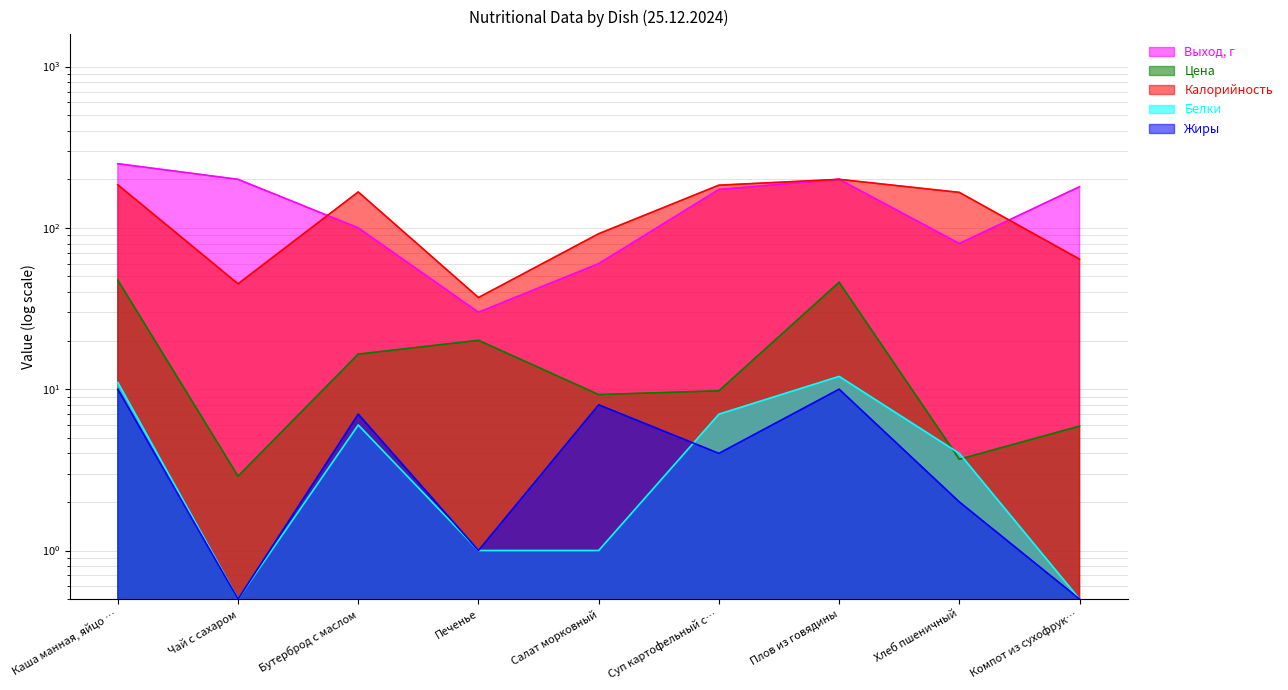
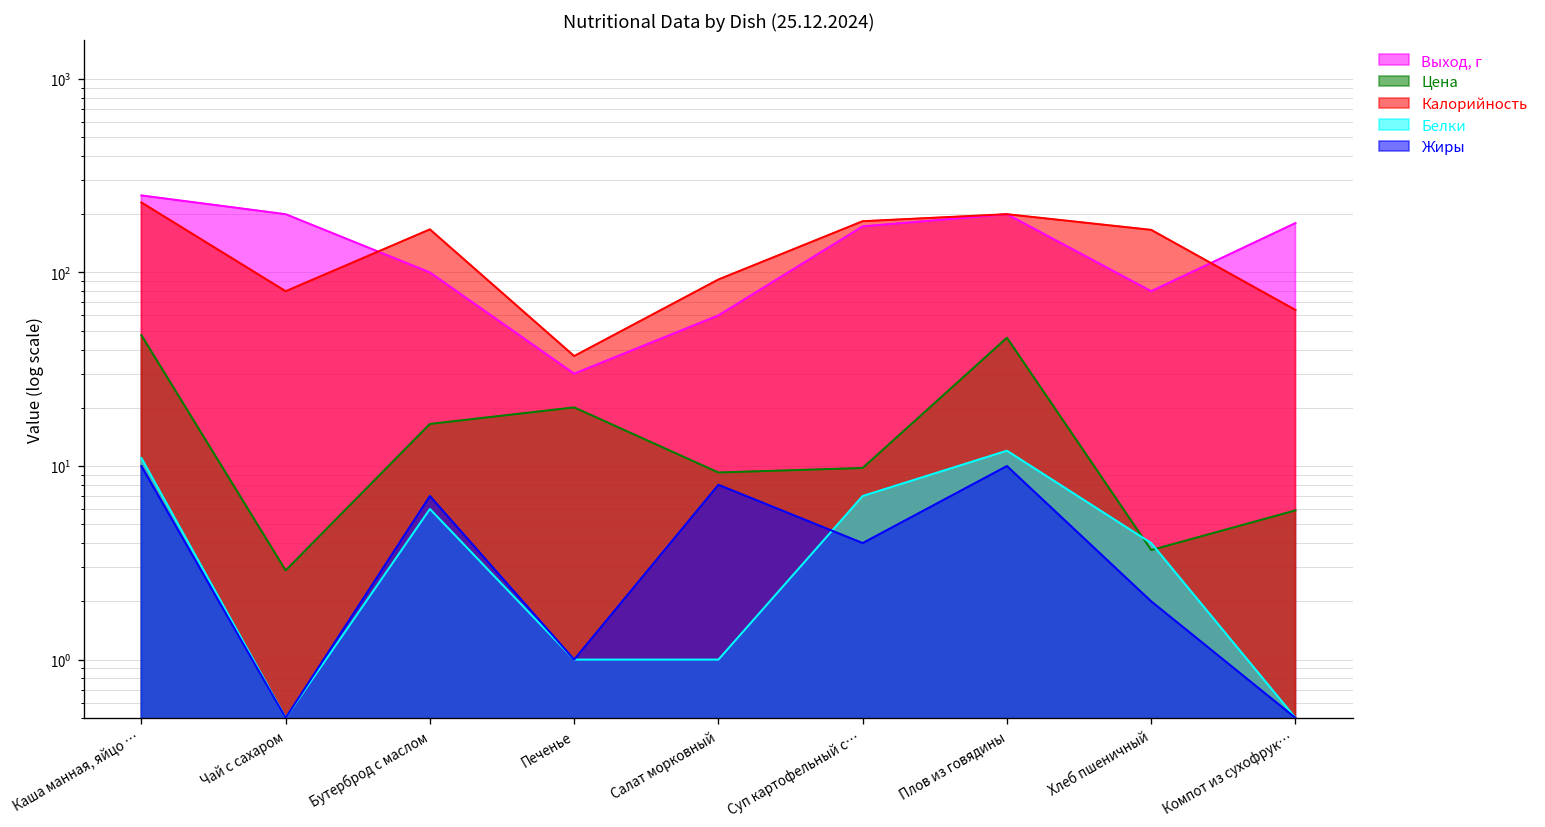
  {
    "Выход, г": {
      "Каша манная, яйцо …": 250,
      "Чай с сахаром": 200,
      "Бутерброд с маслом": 100,
      "Печенье": 30,
      "Салат морковный": 60,
      "Суп картофельный с…": 170,
      "Хлеб пшеничный": 80,
      "Компот из сухофрук…": 180
    },
    "Цена": {
      "Каша манная, яйцо …": 47,
      "Чай с сахаром": 2.9,
      "Бутерброд с маслом": 17,
      "Печенье": 20,
      "Салат морковный": 9,
      "Суп картофельный с…": 10,
      "Плов из говядины": 46,
      "Хлеб пшеничный": 3.7,
      "Компот из сухофрук…": 6
    },
    "Калорийность": {
-     "Каша манная, яйцо …": 190,
-     "Чай с сахаром": 45,
+     "Каша манная, яйцо …": 230,
+     "Чай с сахаром": 80,
      "Бутерброд с маслом": 170,
      "Печенье": 37,
      "Салат морковный": 90,
      "Суп картофельный с…": 180,
      "Хлеб пшеничный": 170,
      "Компот из сухофрук…": 64
    },
    "Белки": {
      "Каша манная, яйцо …": 11,
      "Бутерброд с маслом": 6,
      "Салат морковный": 1,
      "Суп картофельный с…": 7,
      "Плов из говядины": 12,
      "Хлеб пшеничный": 4
    },
    "Жиры": {
      "Каша манная, яйцо …": 10,
      "Бутерброд с маслом": 7,
      "Салат морковный": 8,
      "Суп картофельный с…": 4,
      "Плов из говядины": 10,
      "Хлеб пшеничный": 2
    }
  }
